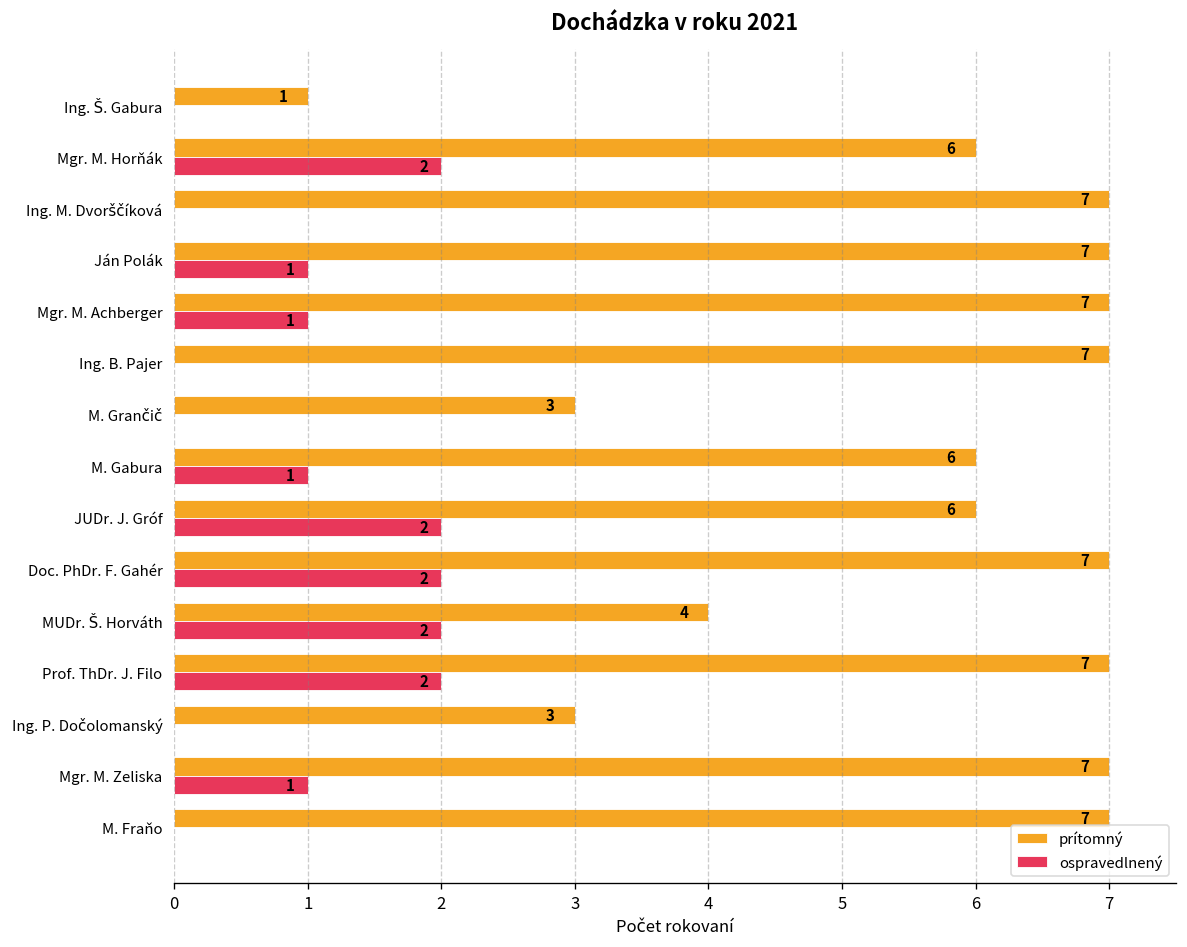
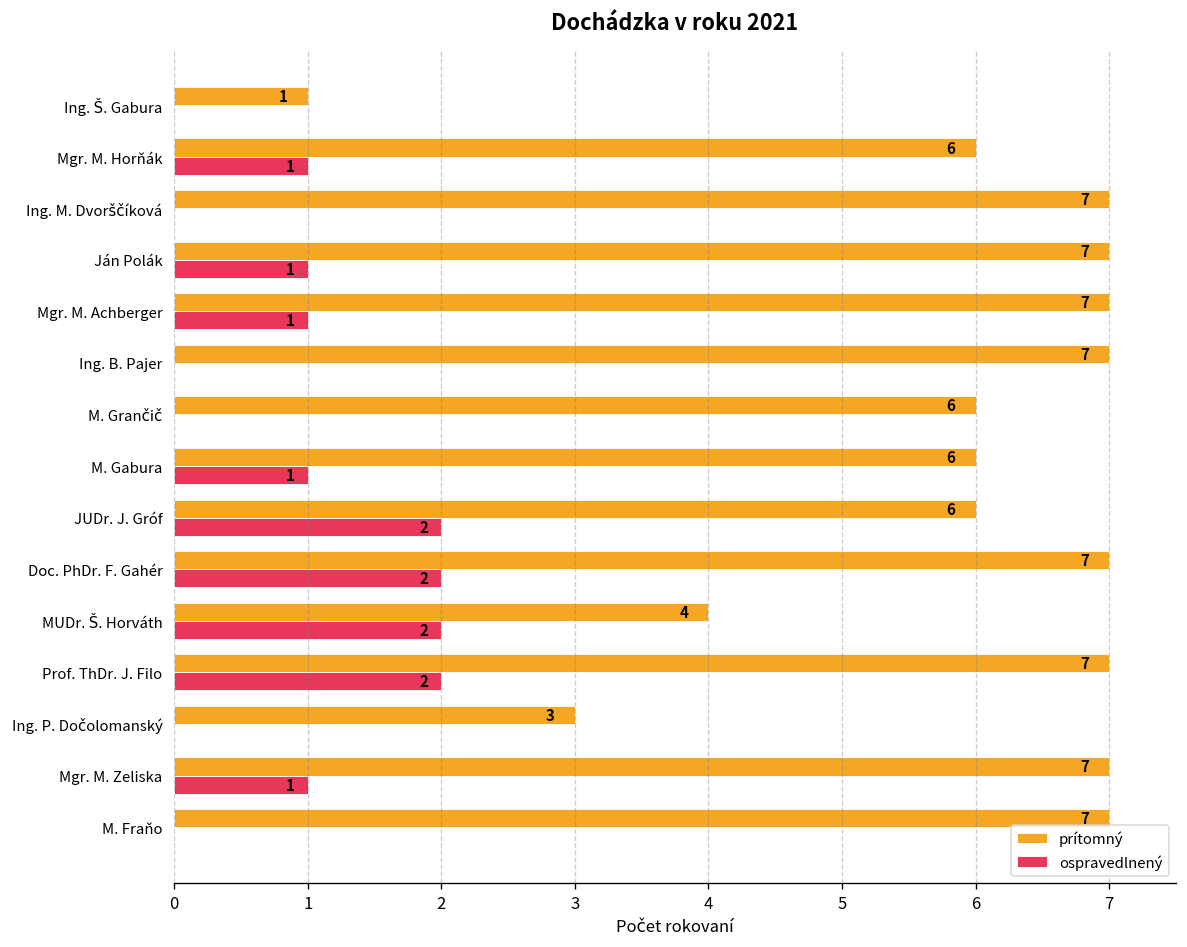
  {
    "prítomný": {
      "Ing. Š. Gabura": 1,
      "Mgr. M. Horňák": 6,
      "Ing. M. Dvorščíková": 7,
      "Ján Polák": 7,
      "Mgr. M. Achberger": 7,
      "Ing. B. Pajer": 7,
-     "M. Grančič": 3,
+     "M. Grančič": 6,
      "M. Gabura": 6,
      "JUDr. J. Gróf": 6,
      "Doc. PhDr. F. Gahér": 7,
      "MUDr. Š. Horváth": 4,
      "Prof. ThDr. J. Filo": 7,
      "Ing. P. Dočolomanský": 3,
      "Mgr. M. Zeliska": 7
    },
    "ospravedlnený": {
-     "Mgr. M. Horňák": 2,
+     "Mgr. M. Horňák": 1,
      "Ján Polák": 1,
      "Mgr. M. Achberger": 1,
      "M. Gabura": 1,
      "JUDr. J. Gróf": 2,
      "Doc. PhDr. F. Gahér": 2,
      "MUDr. Š. Horváth": 2,
      "Prof. ThDr. J. Filo": 2,
      "Mgr. M. Zeliska": 1
    }
  }
